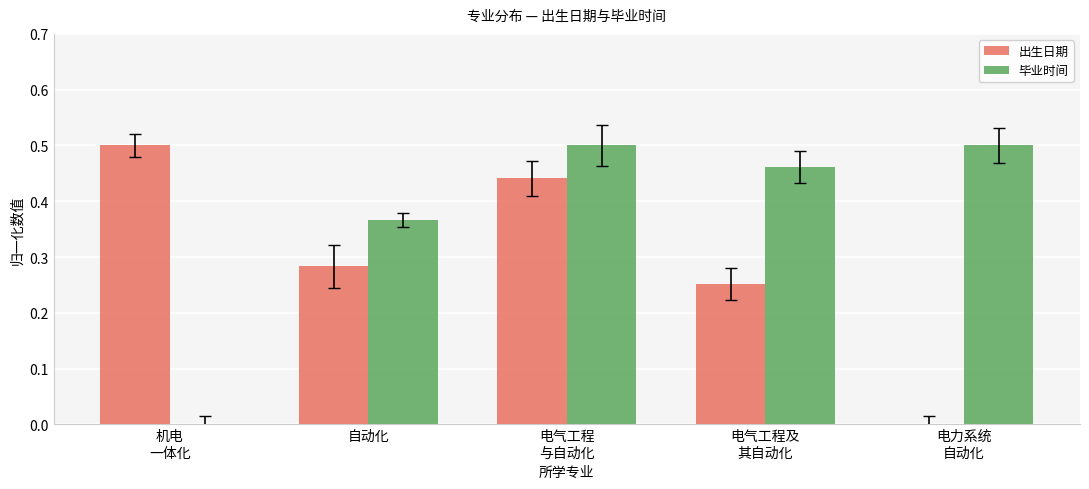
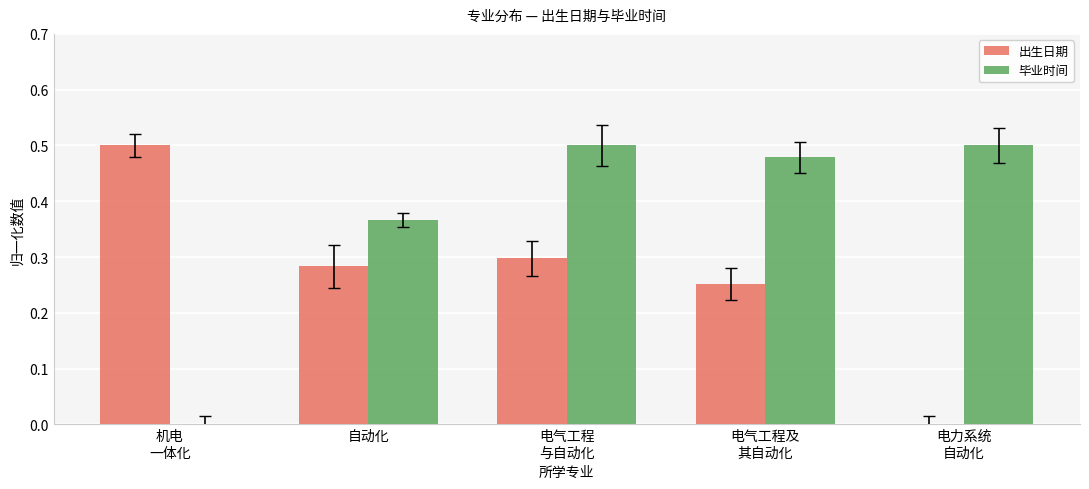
  {
    "出生日期": {
      "机电 一体化": 0.50,
      "自动化": 0.28,
-     "电气工程 与自动化": 0.44,
+     "电气工程 与自动化": 0.30,
      "电气工程及 其自动化": 0.25,
      "电力系统 自动化": 0.00
    },
    "毕业时间": {
      "机电 一体化": 0.00,
      "自动化": 0.37,
      "电气工程 与自动化": 0.50,
-     "电气工程及 其自动化": 0.46,
+     "电气工程及 其自动化": 0.48,
      "电力系统 自动化": 0.50
    }
  }
